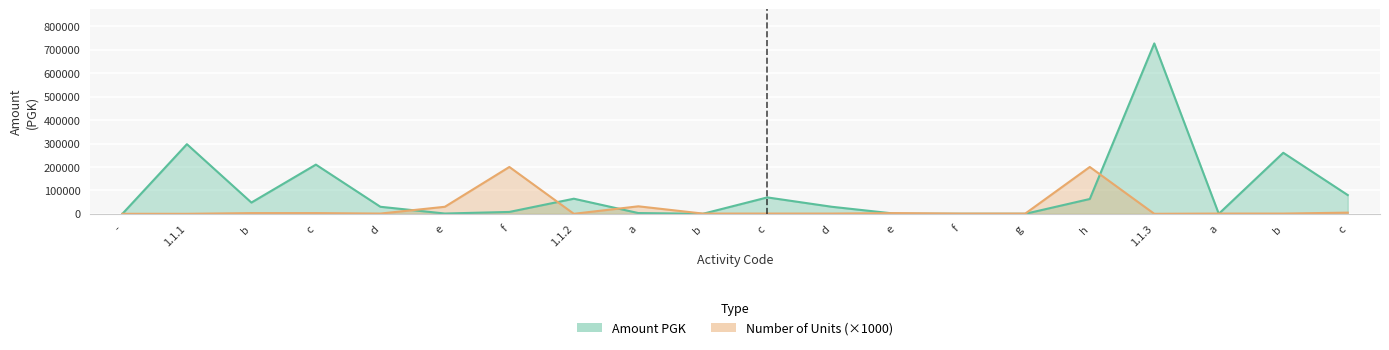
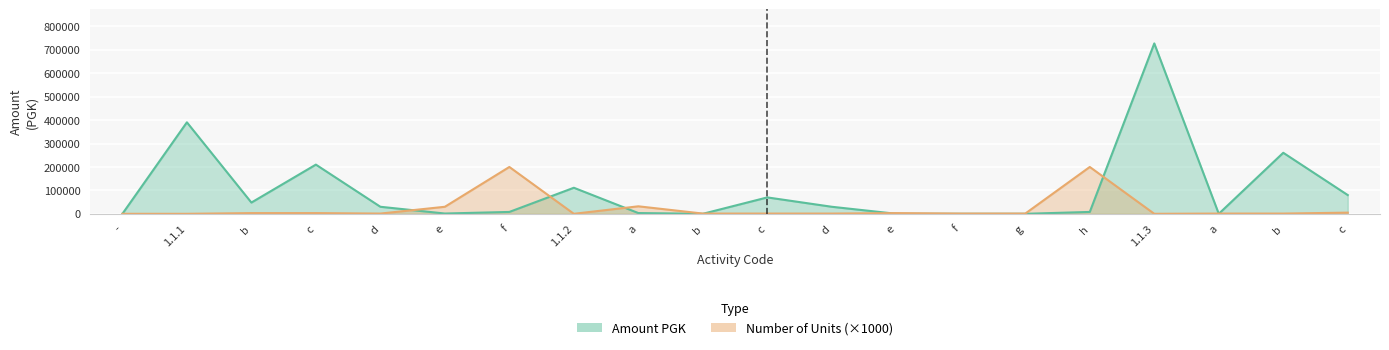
  {
    "Amount PGK": {
-     "1.1.1": 300000,
-     "1.1.2": 60000,
-     "h": 60000,
+     "1.1.1": 390000,
+     "1.1.2": 110000,
+     "h": 10000,
      "1.1.3": 730000
    },
    "Number of Units (×1000)": {
      "1.1.1": 0,
      "1.1.2": 0,
      "h": 200000,
      "1.1.3": 0
    }
  }
